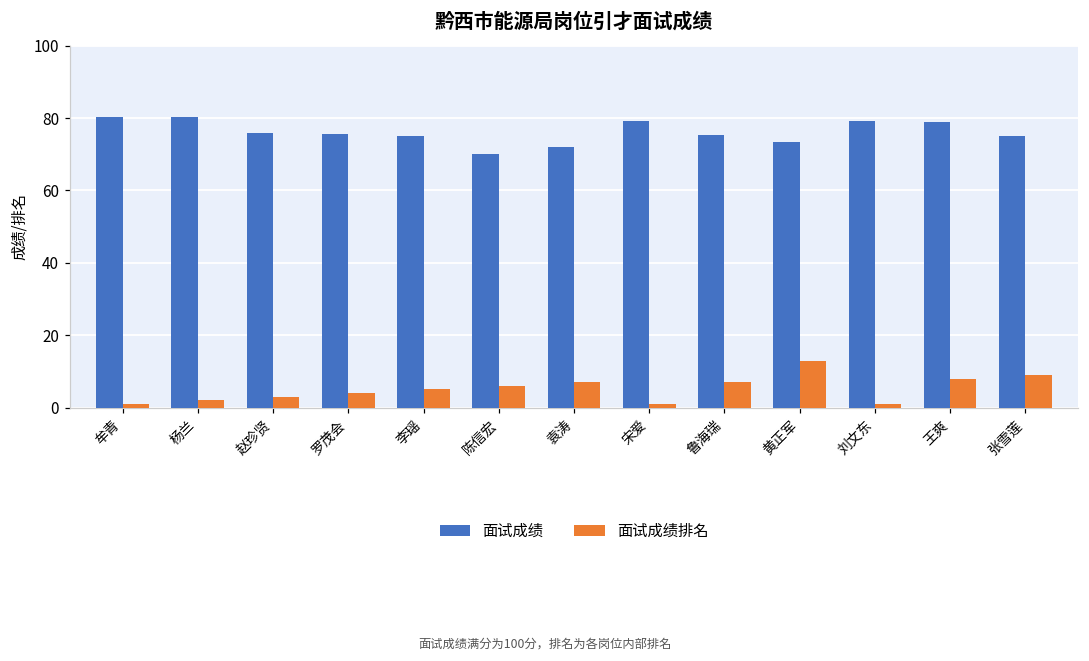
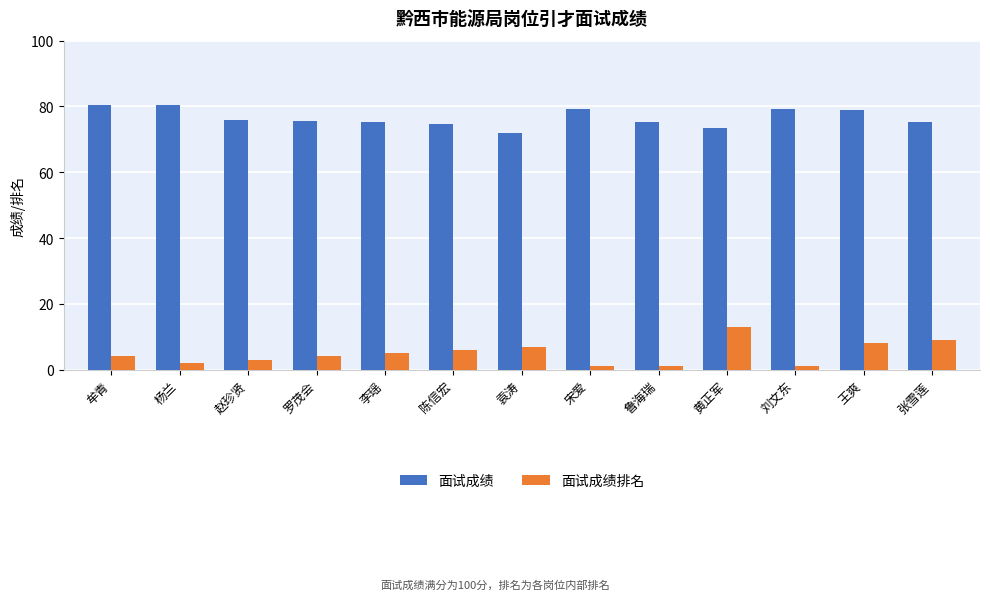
  {
    "面试成绩": {
      "牟青": 80,
      "杨兰": 80,
      "赵珍贤": 76,
      "罗茂会": 76,
      "李瑶": 75,
-     "陈信宏": 70,
+     "陈信宏": 75,
      "袁涛": 72,
      "宋爱": 79,
      "鲁海瑞": 75,
      "黄正军": 73,
      "刘文东": 79,
      "王爽": 79,
      "张雪莲": 75
    },
    "面试成绩排名": {
-     "牟青": 1,
+     "牟青": 4,
      "杨兰": 2,
      "赵珍贤": 3,
      "罗茂会": 4,
      "李瑶": 5,
      "陈信宏": 6,
      "袁涛": 7,
      "宋爱": 1,
-     "鲁海瑞": 7,
+     "鲁海瑞": 1,
      "黄正军": 13,
      "刘文东": 1,
      "王爽": 8,
      "张雪莲": 9
    }
  }
